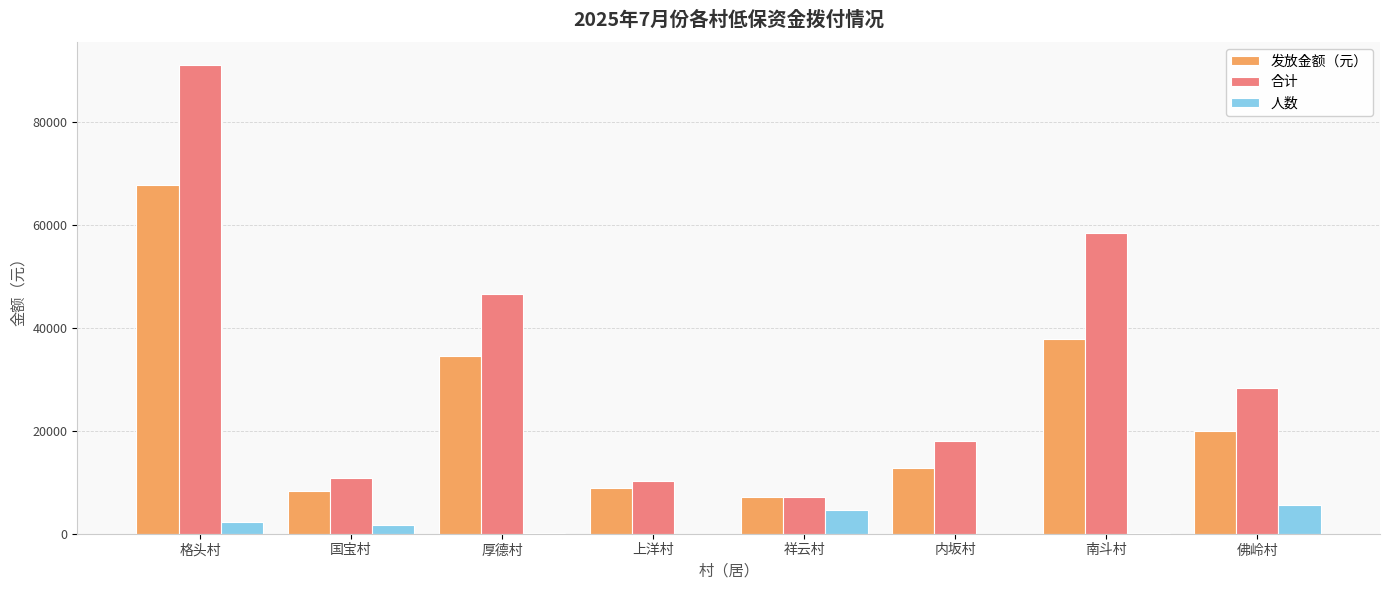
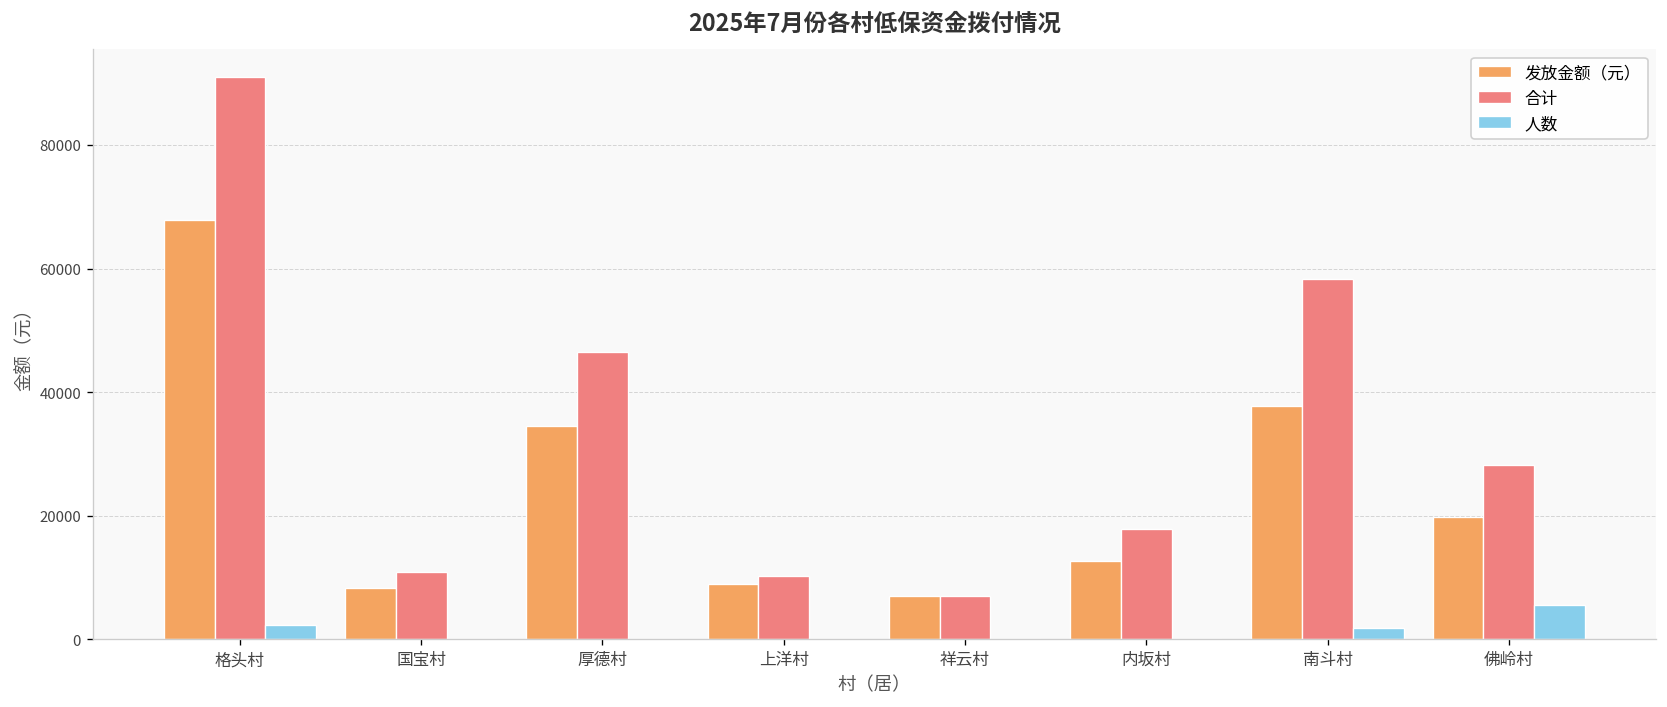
  {
    "人数": {
      "格头村": 2000,
-     "国宝村": 2000,
-     "祥云村": 5000,
-     "南斗村": 0,
+     "国宝村": 0,
+     "祥云村": 0,
+     "南斗村": 2000,
      "佛岭村": 6000
    }
  }
